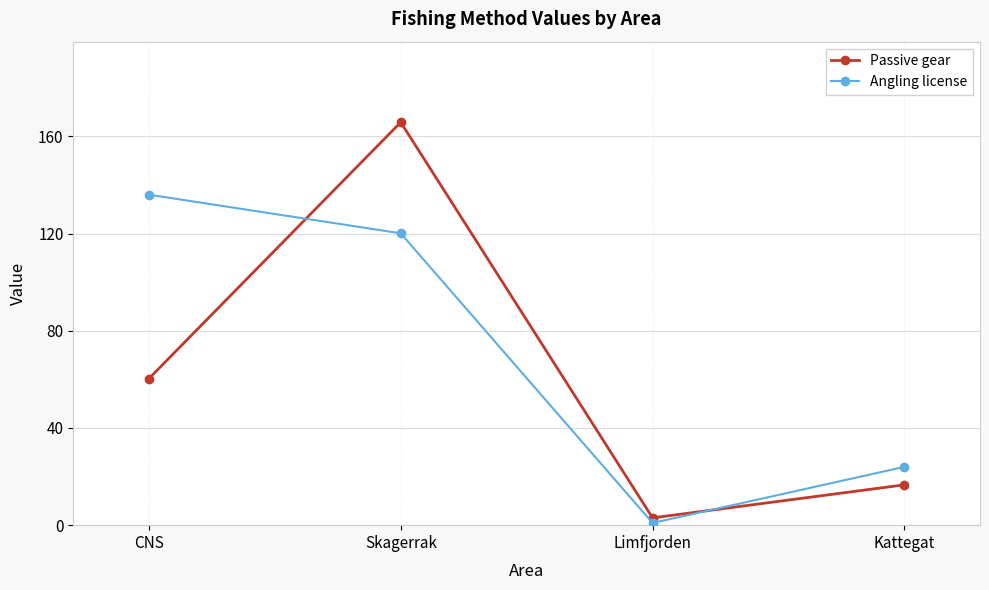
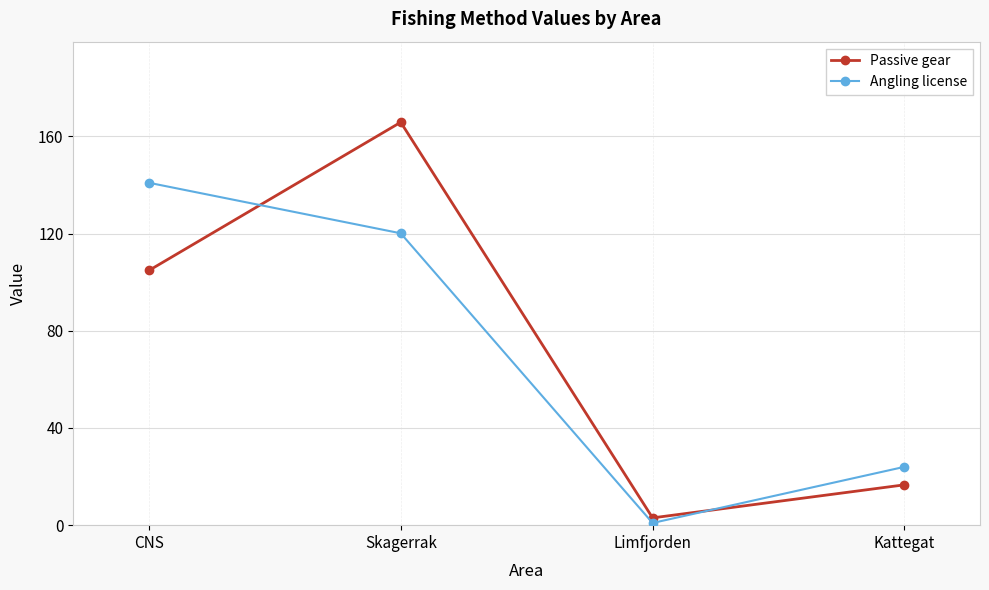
  {
    "Passive gear": {
-     "CNS": 60,
+     "CNS": 105,
      "Skagerrak": 166,
      "Limfjorden": 3,
      "Kattegat": 17
    },
    "Angling license": {
-     "CNS": 136,
+     "CNS": 141,
      "Skagerrak": 120,
      "Limfjorden": 1,
      "Kattegat": 24
    }
  }
